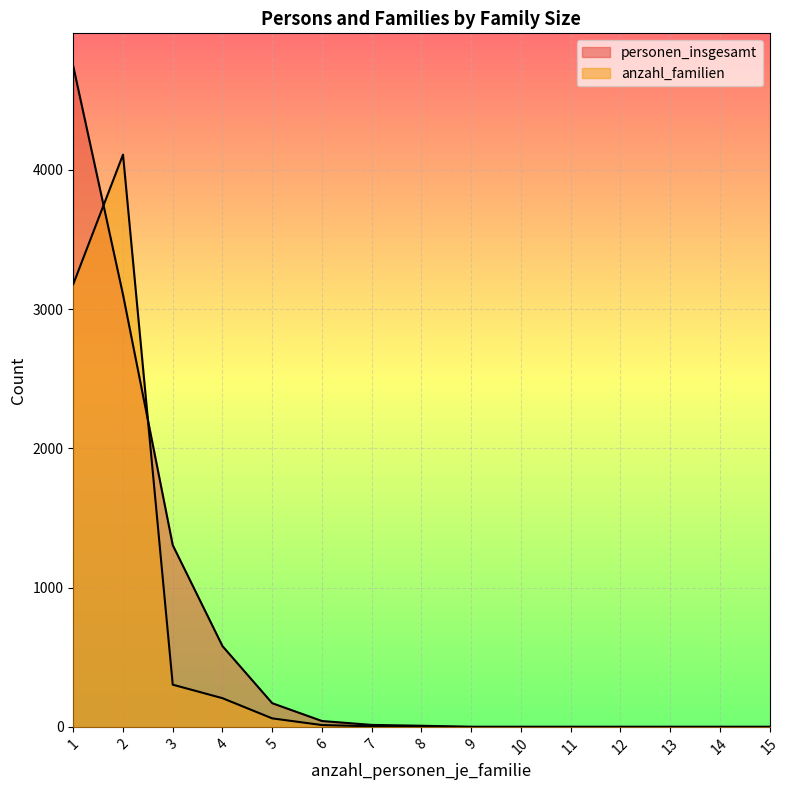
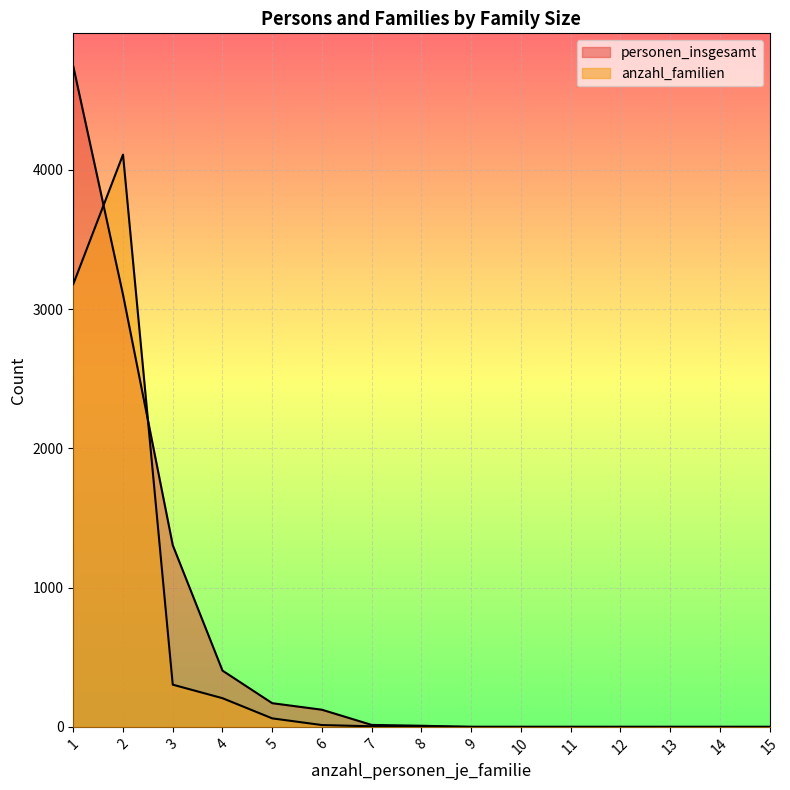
  {
    "personen_insgesamt": {
      "1": 4740,
      "2": 3100,
      "3": 1310,
-     "4": 580,
+     "4": 400,
      "5": 170,
-     "6": 40
+     "6": 120
    },
    "anzahl_familien": {
      "1": 3180,
      "2": 4110,
      "3": 300,
      "4": 210,
      "5": 60,
      "6": 10
    }
  }
